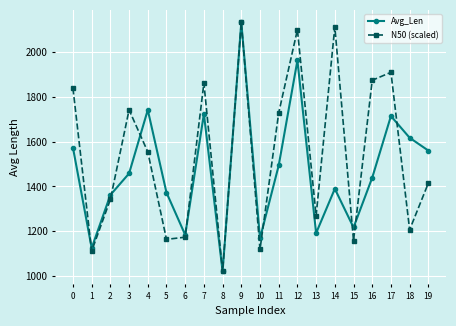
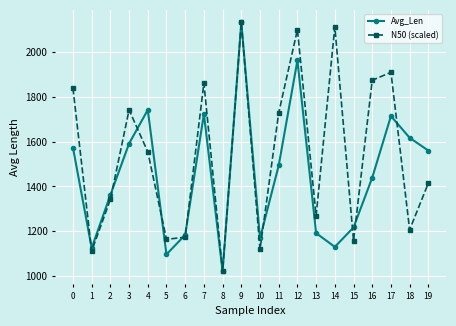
  {
    "Avg_Len": {
      "0": 1570,
      "1": 1130,
      "2": 1360,
-     "3": 1460,
+     "3": 1590,
      "4": 1740,
-     "5": 1370,
+     "5": 1100,
      "7": 1720,
      "10": 1170,
      "11": 1490,
      "12": 1960,
      "13": 1190,
-     "14": 1390,
+     "14": 1130,
      "15": 1220,
      "16": 1440,
      "17": 1710,
      "18": 1620,
      "19": 1560
    },
    "N50 (scaled)": {
      "0": 1840,
      "1": 1110,
      "2": 1340,
      "3": 1740,
      "4": 1550,
      "5": 1160,
      "7": 1860,
      "10": 1120,
      "11": 1730,
      "12": 2100,
      "13": 1270,
      "14": 2110,
      "15": 1160,
      "16": 1870,
      "17": 1910,
      "18": 1210,
      "19": 1410
    }
  }
